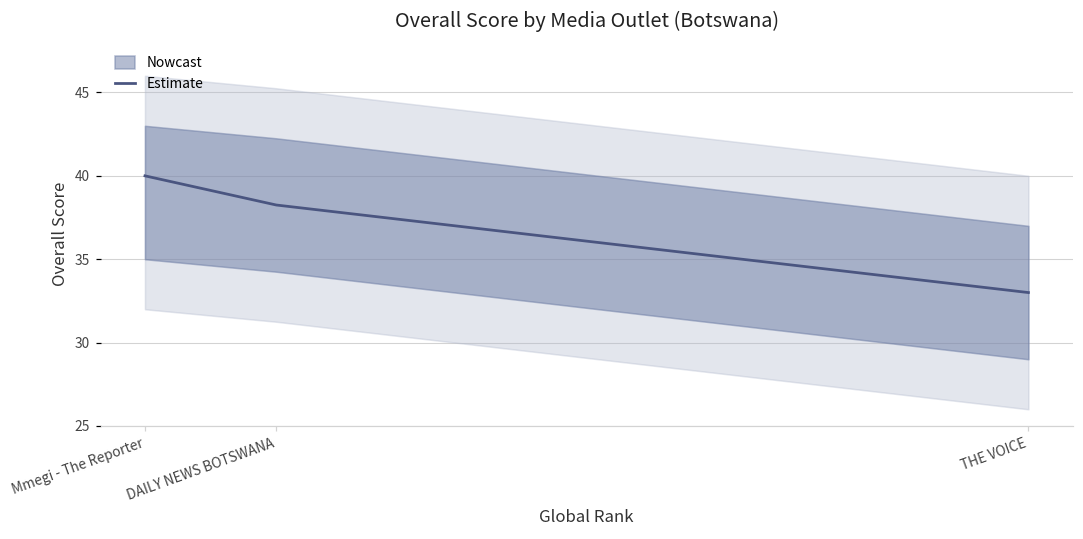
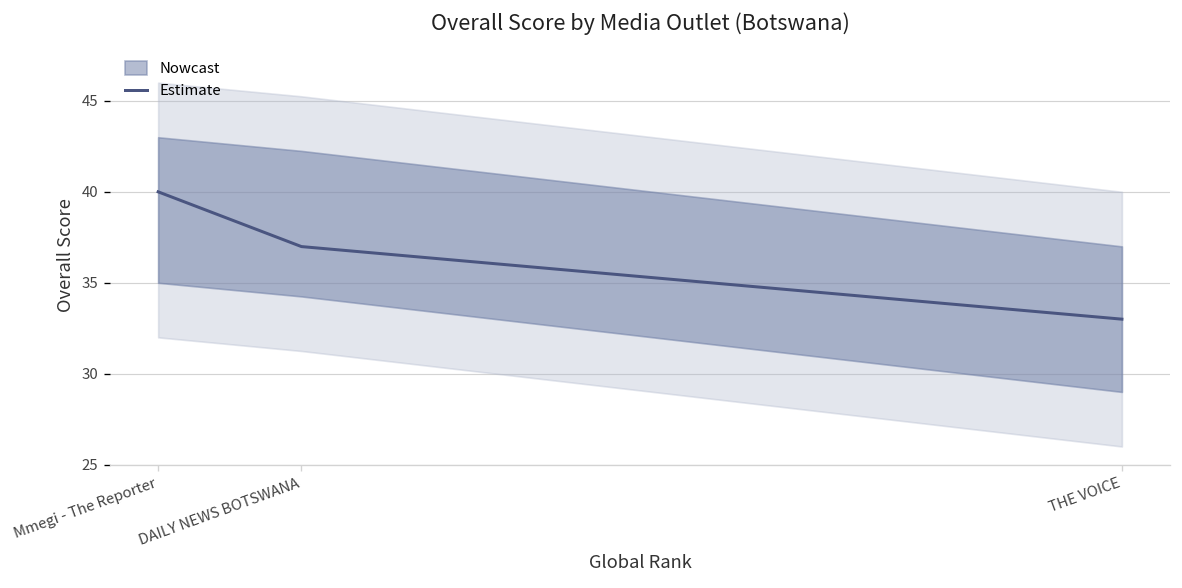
  {
    "Estimate": {
      "Mmegi - The Reporter": 40.0,
-     "DAILY NEWS BOTSWANA": 38.3,
+     "DAILY NEWS BOTSWANA": 37.0,
      "THE VOICE": 33.0
    }
  }
